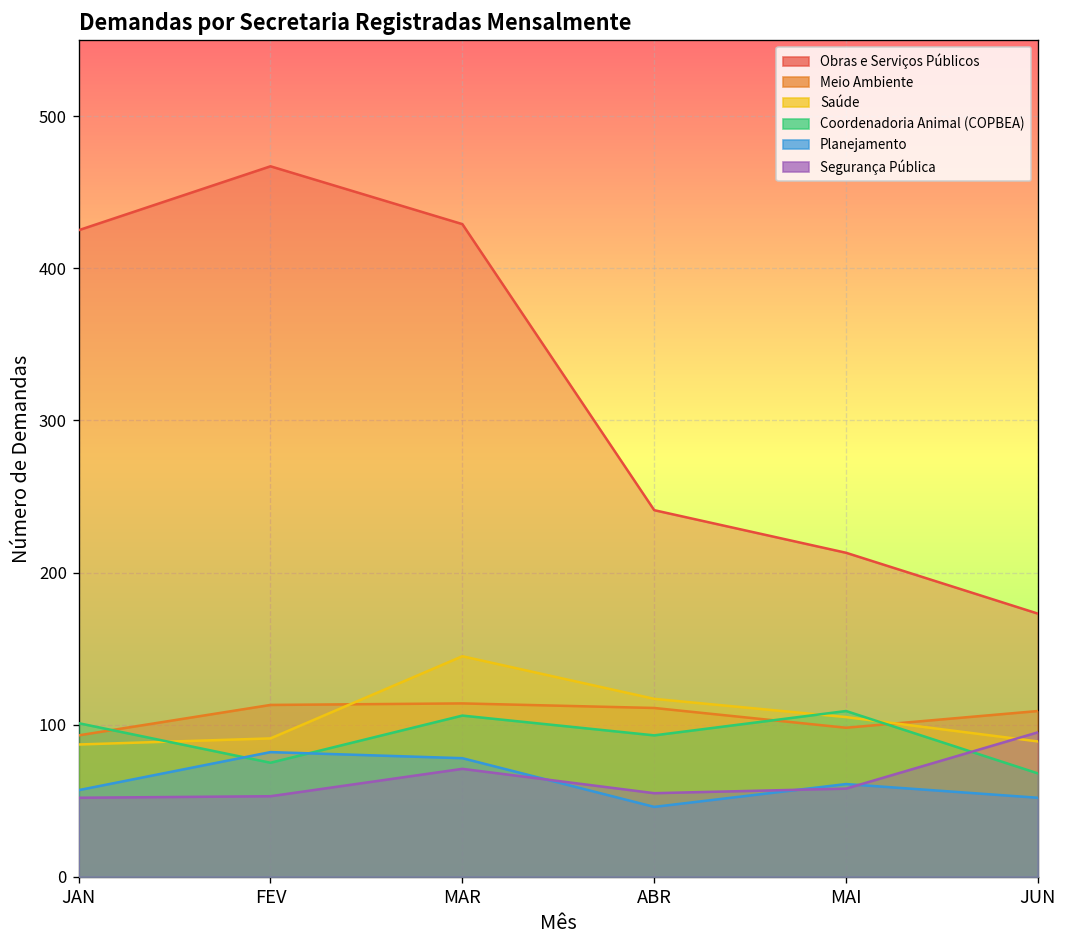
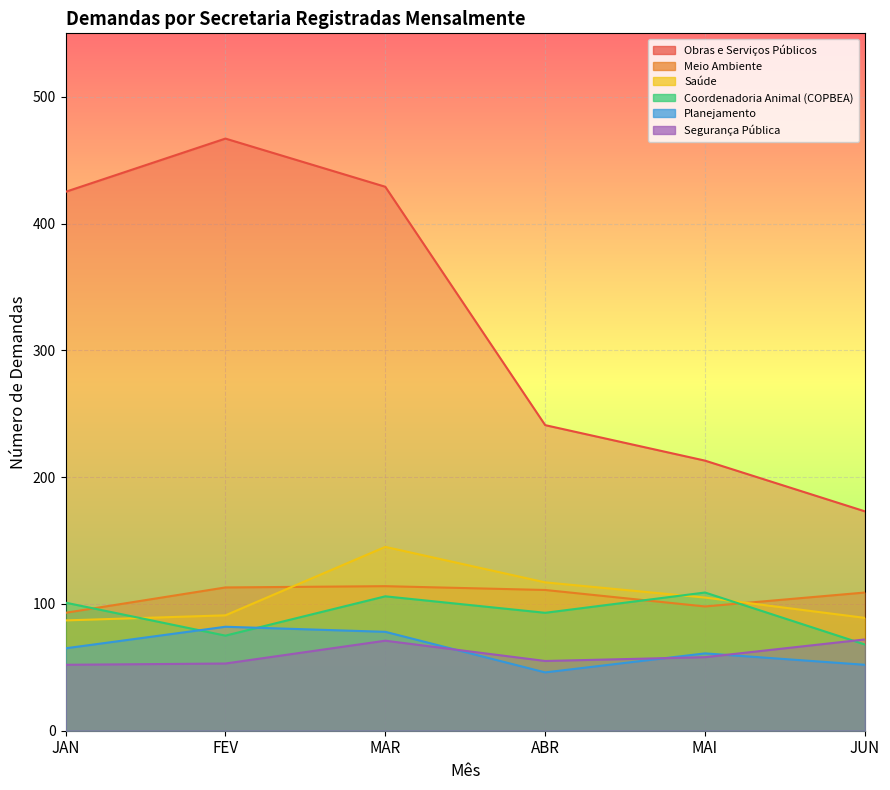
  {
    "Coordenadoria Animal (COPBEA)": {
      "JAN": 101,
      "FEV": 75,
      "MAR": 106,
      "ABR": 93,
      "MAI": 109,
      "JUN": 68
    },
    "Planejamento": {
-     "JAN": 57,
+     "JAN": 65,
      "FEV": 82,
      "MAR": 78,
      "ABR": 46,
      "MAI": 61,
      "JUN": 52
    },
    "Segurança Pública": {
      "JAN": 52,
      "FEV": 53,
      "MAR": 71,
      "ABR": 55,
      "MAI": 58,
-     "JUN": 95
+     "JUN": 72
    }
  }
